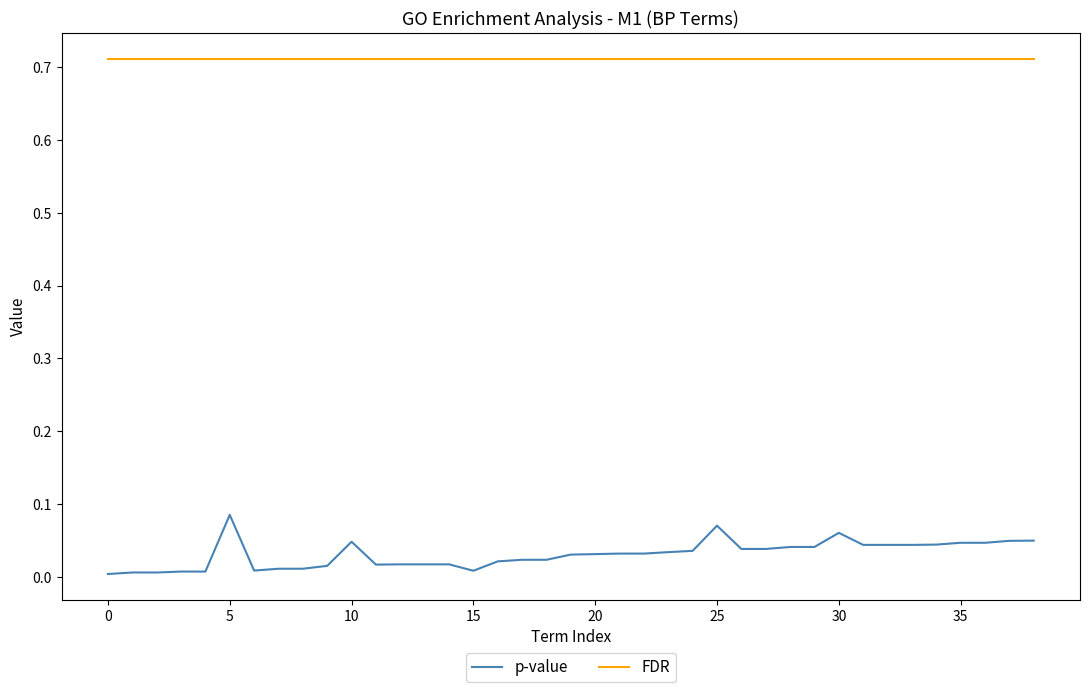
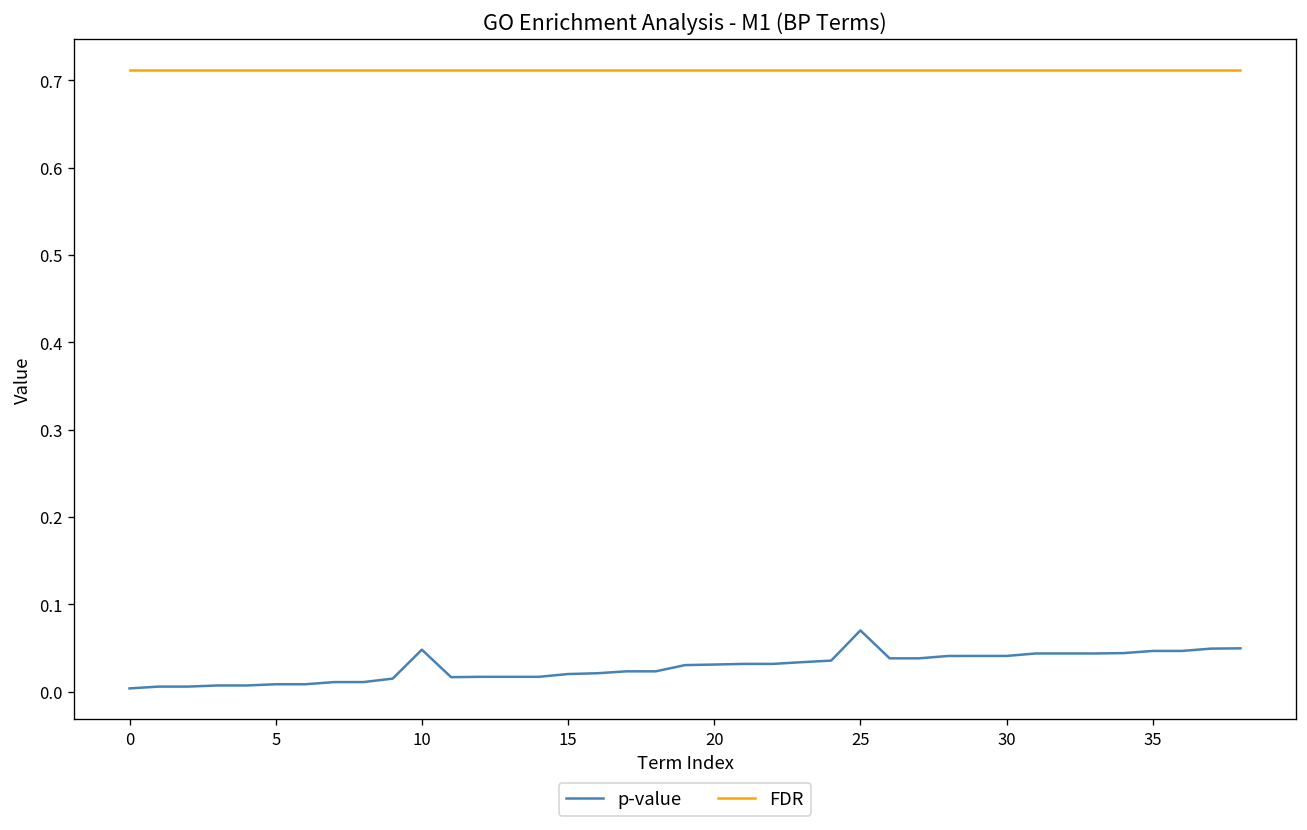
  {
    "p-value": {
      "0": 0.00,
-     "5": 0.09,
+     "5": 0.01,
      "10": 0.05,
-     "15": 0.01,
+     "15": 0.02,
      "20": 0.03,
      "25": 0.07,
-     "30": 0.06,
+     "30": 0.04,
      "35": 0.05
    },
    "FDR": {
      "0": 0.71,
      "5": 0.71,
      "10": 0.71,
      "15": 0.71,
      "20": 0.71,
      "25": 0.71,
      "30": 0.71,
      "35": 0.71
    }
  }
